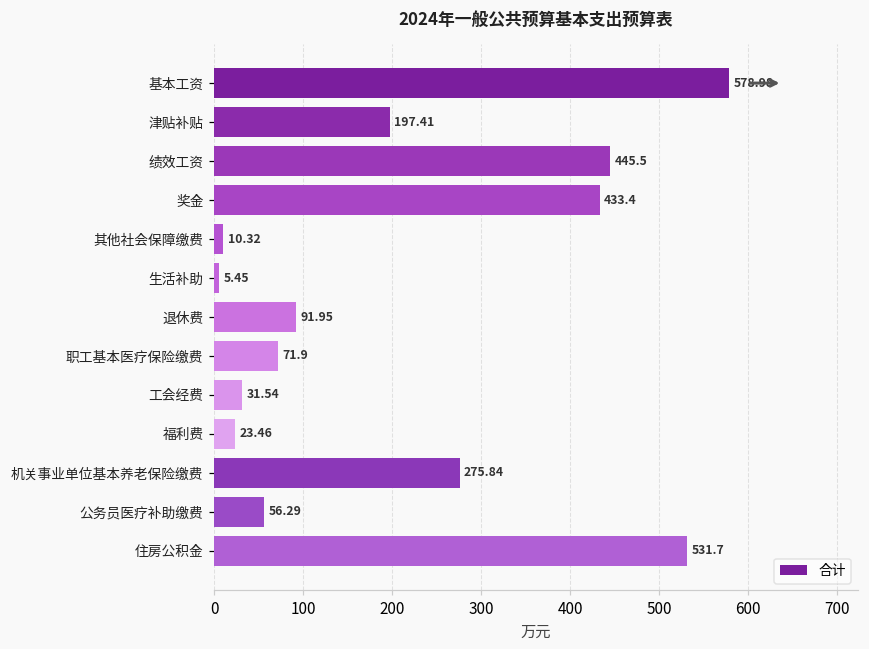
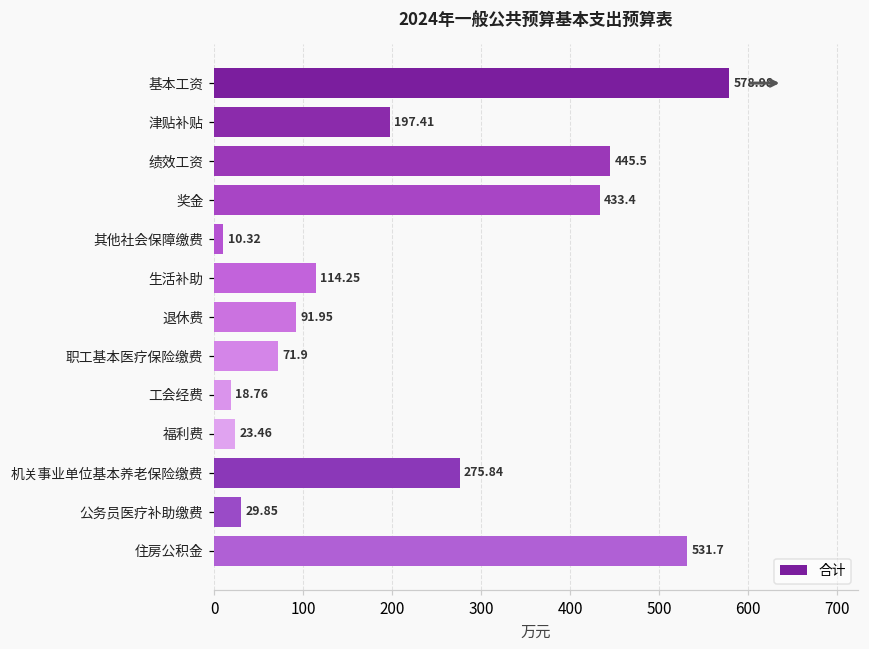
  {
    "基本工资": 578.98,
    "津贴补贴": 197.41,
    "绩效工资": 445.5,
    "奖金": 433.4,
    "其他社会保障缴费": 10.32,
-   "生活补助": 5.45,
+   "生活补助": 114.25,
    "退休费": 91.95,
    "职工基本医疗保险缴费": 71.9,
-   "工会经费": 31.54,
+   "工会经费": 18.76,
    "福利费": 23.46,
    "机关事业单位基本养老保险缴费": 275.84,
-   "公务员医疗补助缴费": 56.29,
+   "公务员医疗补助缴费": 29.85,
    "住房公积金": 531.7
  }
